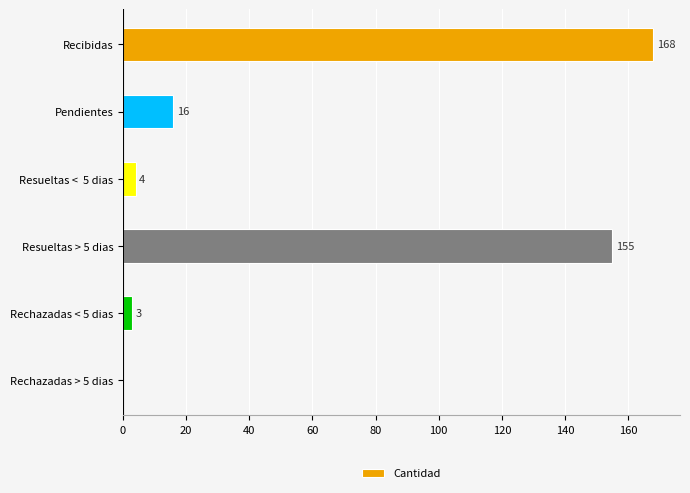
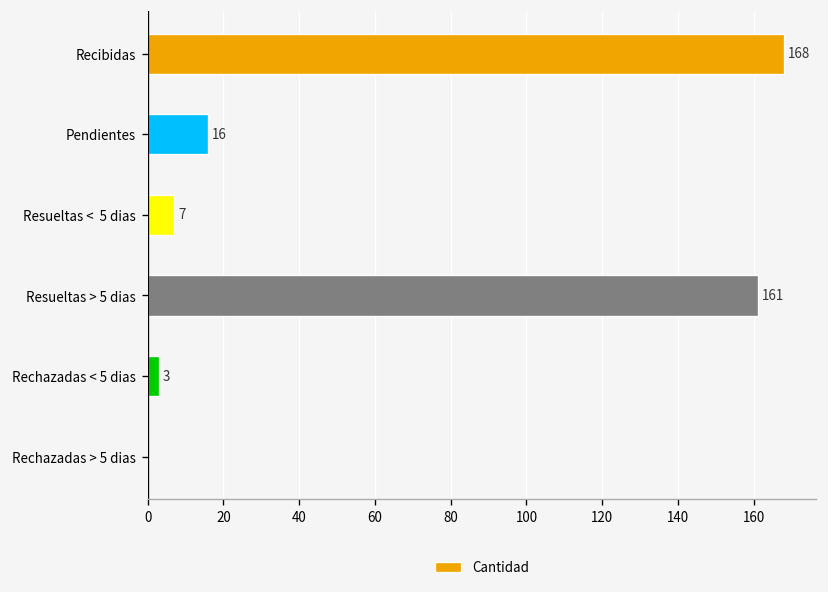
  {
    "Recibidas": 168,
    "Pendientes": 16,
-   "Resueltas < 5 dias": 4,
-   "Resueltas > 5 dias": 155,
+   "Resueltas < 5 dias": 7,
+   "Resueltas > 5 dias": 161,
    "Rechazadas < 5 dias": 3
  }
